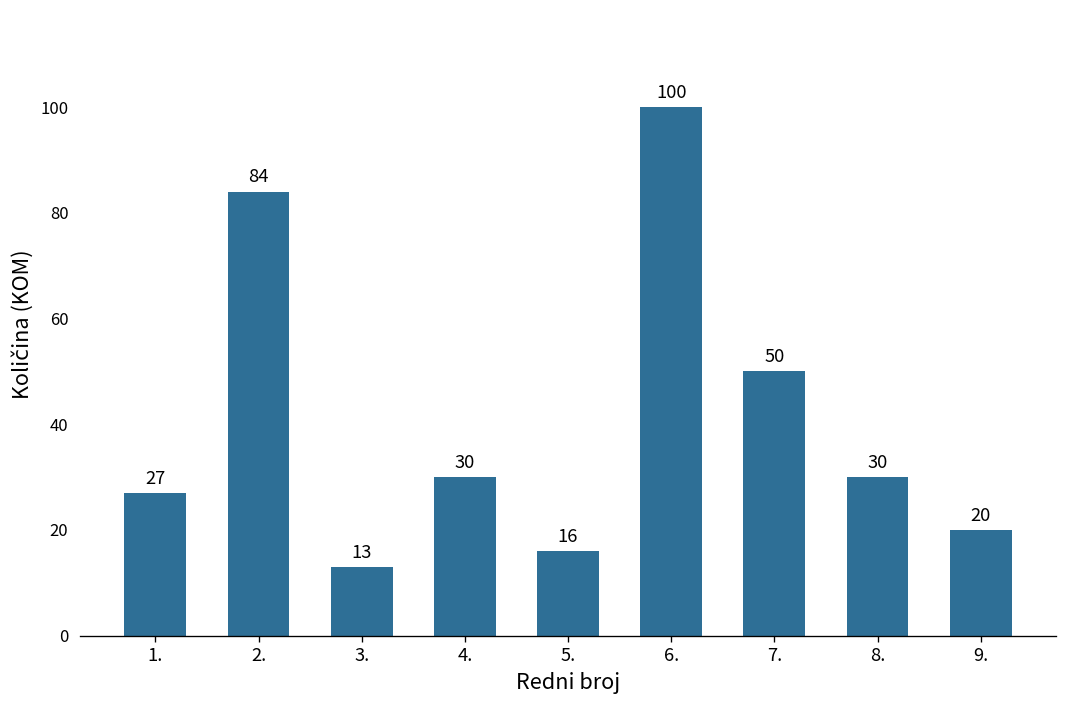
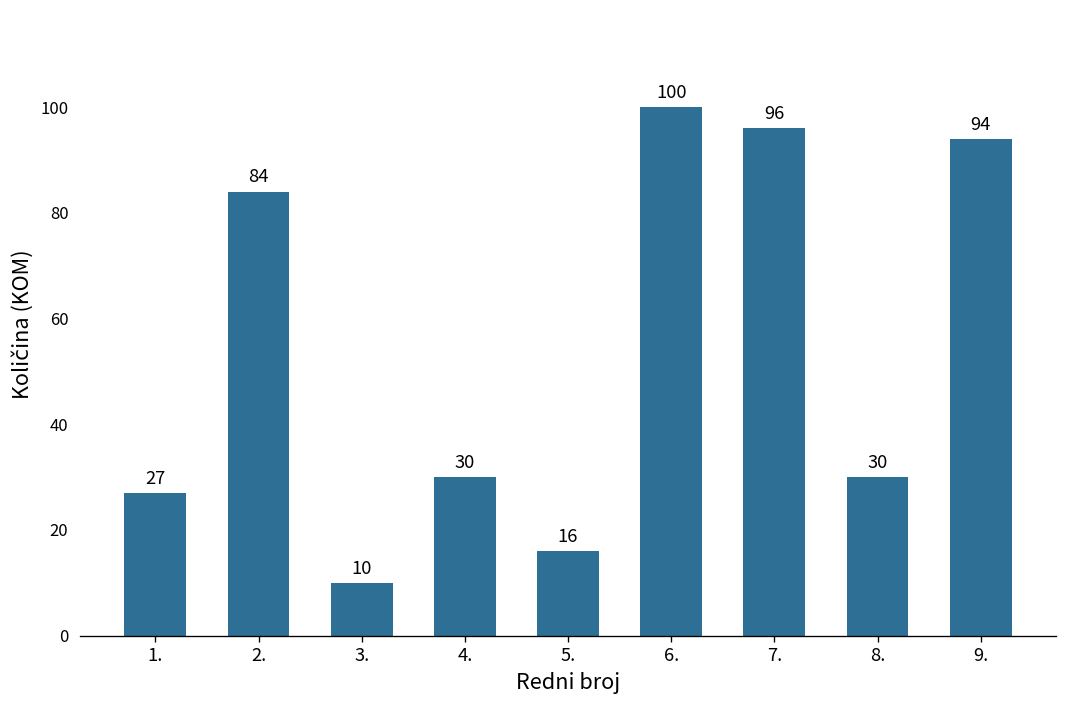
  {
    "1.": 27,
    "2.": 84,
-   "3.": 13,
+   "3.": 10,
    "4.": 30,
    "5.": 16,
    "6.": 100,
-   "7.": 50,
+   "7.": 96,
    "8.": 30,
-   "9.": 20
+   "9.": 94
  }
